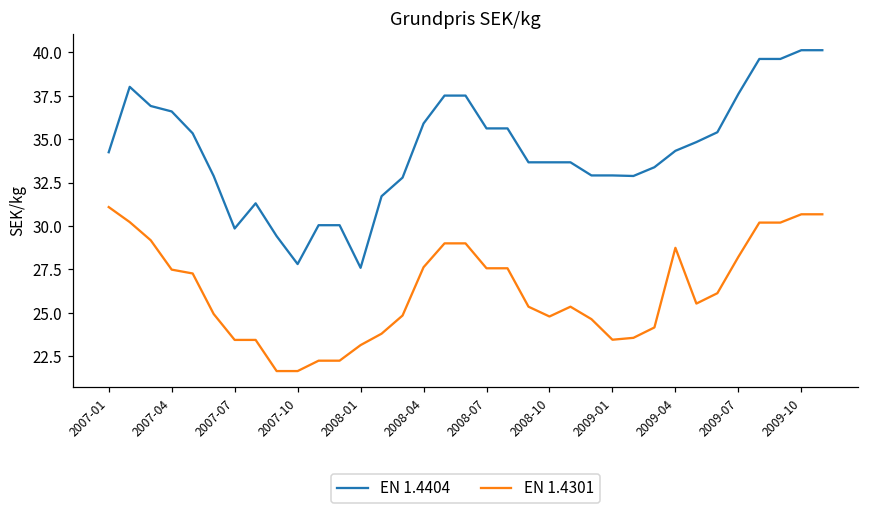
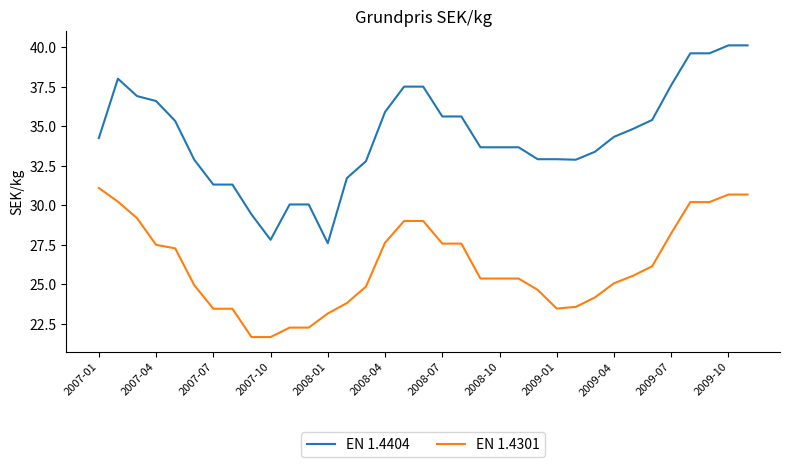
  {
    "EN 1.4404": {
      "2007-01": 34.2,
      "2007-04": 36.6,
-     "2007-07": 29.9,
+     "2007-07": 31.3,
      "2007-10": 27.8,
      "2008-01": 27.6,
      "2008-04": 35.9,
      "2008-07": 35.6,
      "2008-10": 33.7,
      "2009-01": 32.9,
      "2009-04": 34.3,
      "2009-07": 37.6,
      "2009-10": 40.1
    },
    "EN 1.4301": {
      "2007-01": 31.1,
      "2007-04": 27.5,
      "2007-07": 23.4,
      "2007-10": 21.6,
      "2008-01": 23.1,
      "2008-04": 27.6,
      "2008-07": 27.6,
-     "2008-10": 24.8,
+     "2008-10": 25.4,
      "2009-01": 23.5,
-     "2009-04": 28.7,
+     "2009-04": 25.1,
      "2009-07": 28.2,
      "2009-10": 30.7
    }
  }
